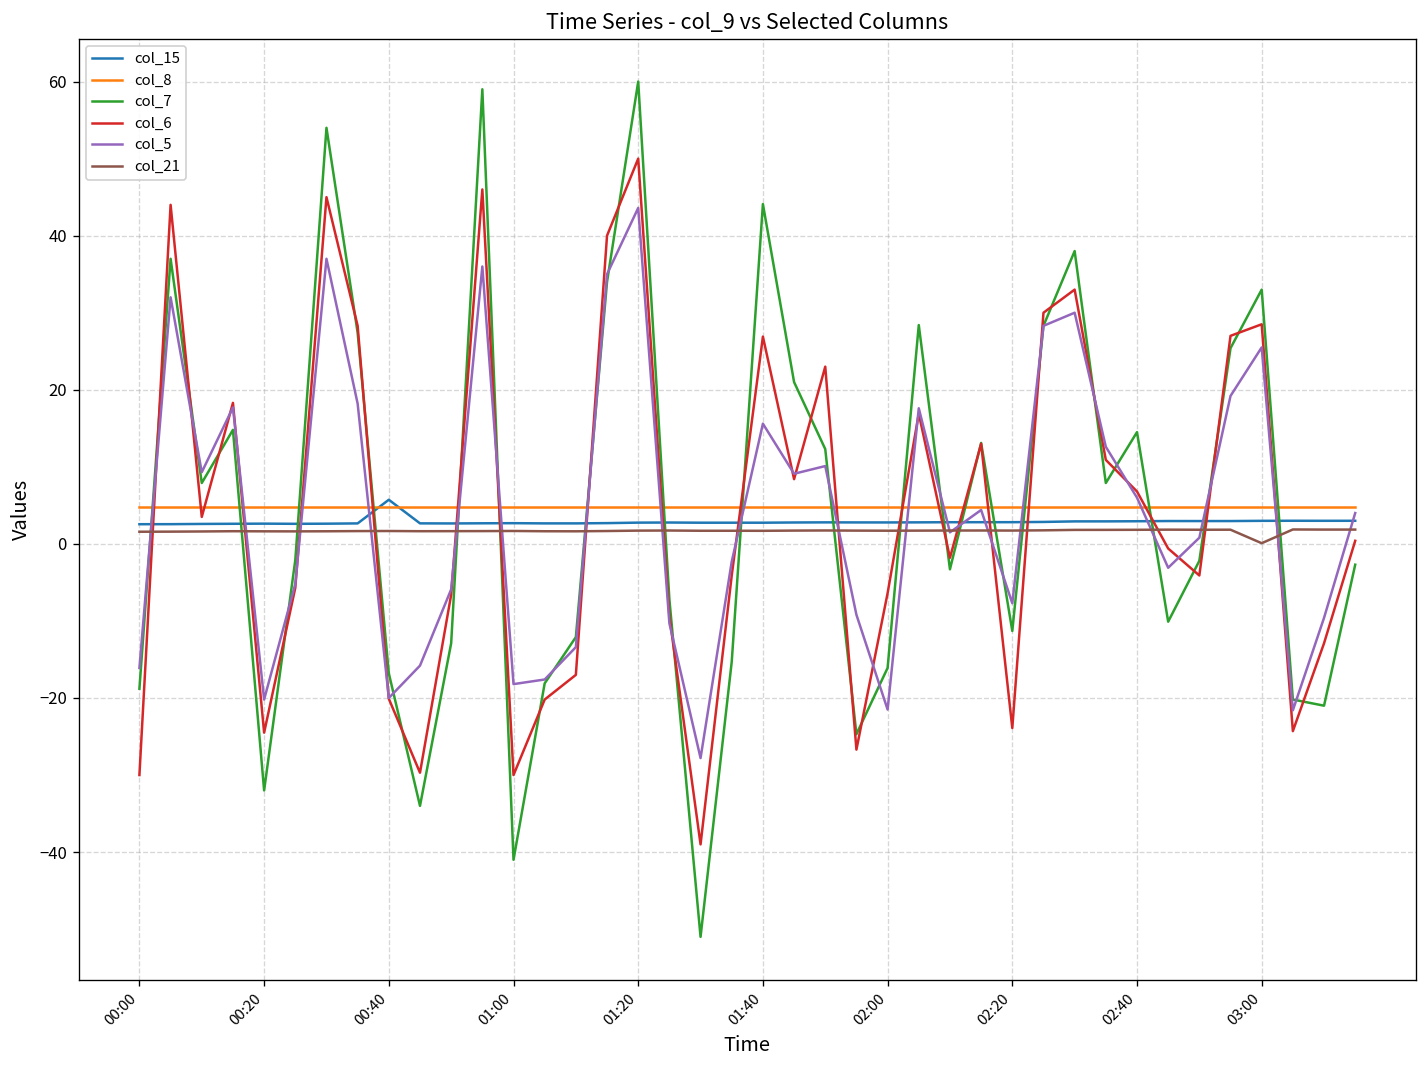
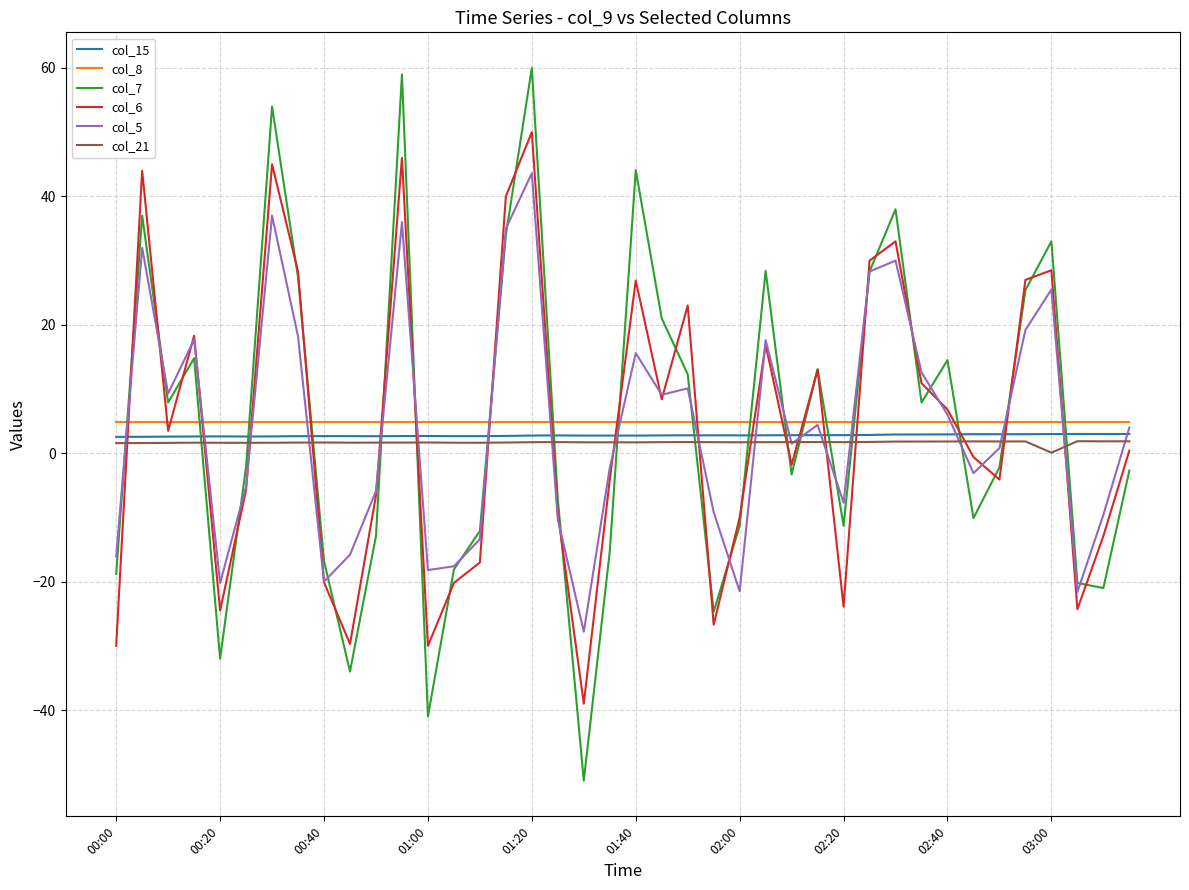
  {
    "col_15": {
      "00:00": 3,
      "00:20": 3,
-     "00:40": 6,
+     "00:40": 3,
      "01:00": 3,
      "01:20": 3,
      "01:40": 3,
      "02:00": 3,
      "02:20": 3,
      "02:40": 3,
      "03:00": 3
    },
    "col_8": {
      "00:00": 5,
      "00:20": 5,
      "00:40": 5,
      "01:00": 5,
      "01:20": 5,
      "01:40": 5,
      "02:00": 5,
      "02:20": 5,
      "02:40": 5,
      "03:00": 5
    },
    "col_7": {
      "00:00": -19,
      "00:20": -32,
      "00:40": -17,
      "01:00": -41,
      "01:20": 60,
      "01:40": 44,
-     "02:00": -16,
+     "02:00": -11,
      "02:20": -11,
      "02:40": 15,
      "03:00": 33
    },
    "col_6": {
      "00:00": -30,
      "00:20": -25,
      "01:00": -30,
      "01:20": 50,
      "01:40": 27,
-     "02:00": -6,
+     "02:00": -10,
      "02:20": -24,
      "02:40": 7,
      "03:00": 29
    },
    "col_5": {
      "00:00": -16,
      "00:20": -20,
      "01:00": -18,
      "01:20": 44,
      "01:40": 16,
      "02:00": -22,
      "02:20": -8,
      "02:40": 6,
      "03:00": 26
    },
    "col_21": {
      "00:00": 2,
      "00:20": 2,
      "00:40": 2,
      "01:00": 2,
      "01:20": 2,
      "01:40": 2,
      "02:00": 2,
      "02:20": 2,
      "02:40": 2,
      "03:00": 0
    }
  }
